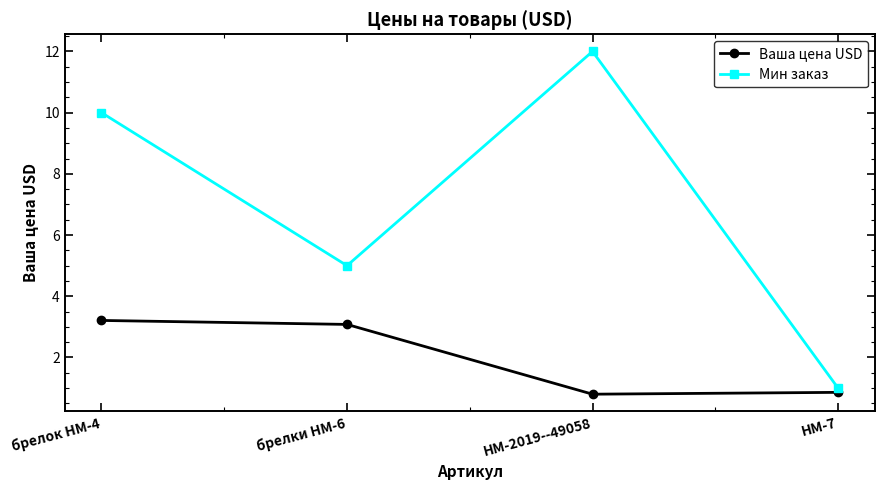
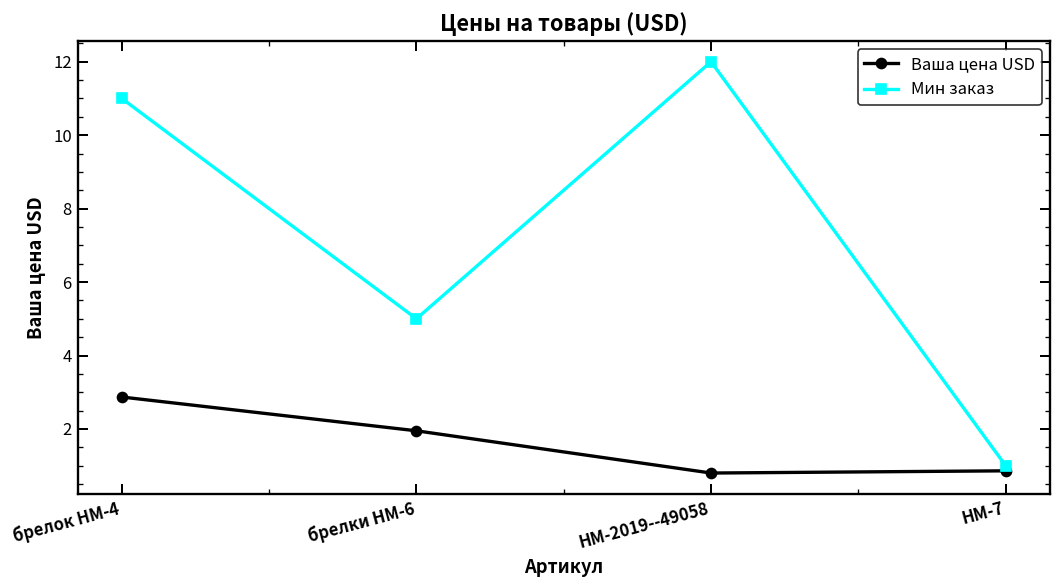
  {
    "Ваша цена USD": {
-     "брелок НМ-4": 3.2,
-     "брелки НМ-6": 3.1,
+     "брелок НМ-4": 2.9,
+     "брелки НМ-6": 2.0,
      "НМ-2019--49058": 0.8,
      "HM-7": 0.9
    },
    "Мин заказ": {
-     "брелок НМ-4": 10,
+     "брелок НМ-4": 11,
      "брелки НМ-6": 5,
      "НМ-2019--49058": 12,
      "HM-7": 1
    }
  }
